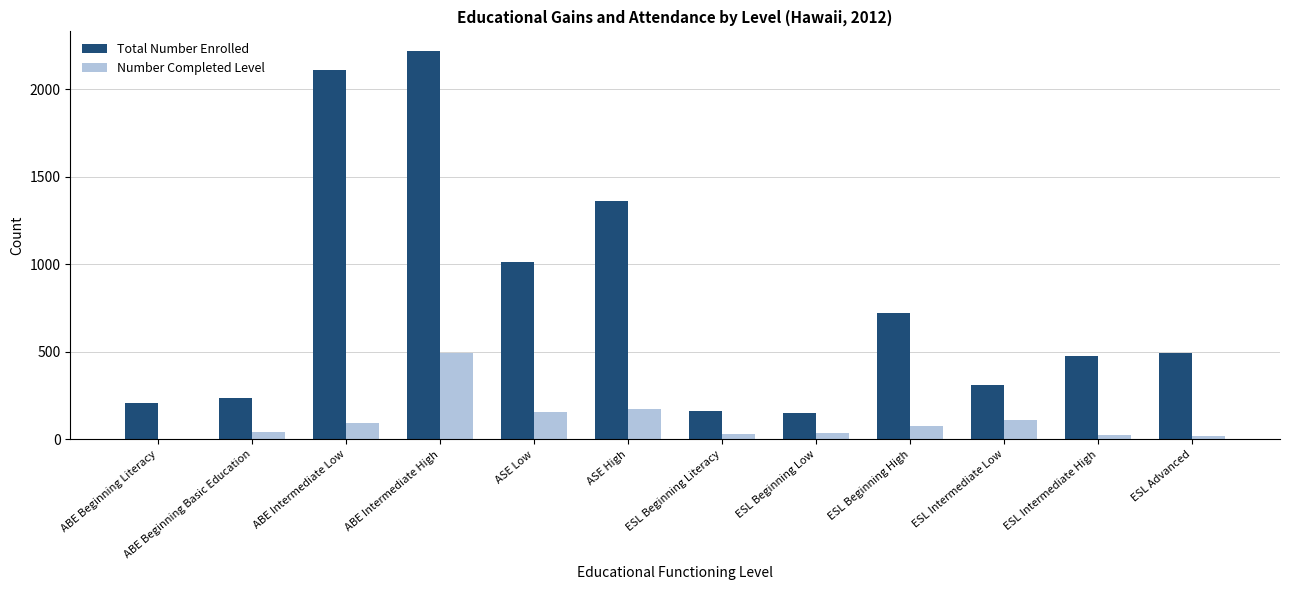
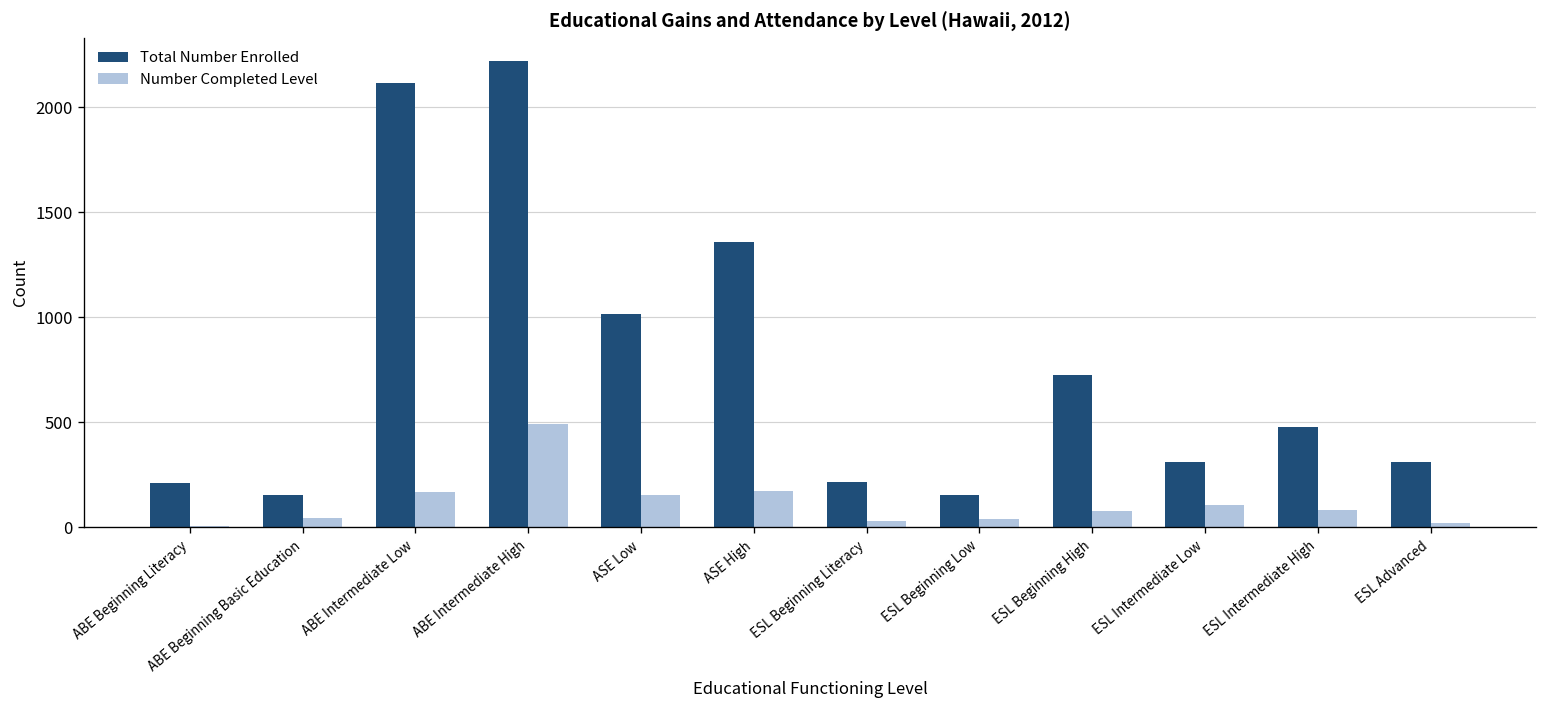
  {
    "Total Number Enrolled": {
      "ABE Beginning Literacy": 210,
-     "ABE Beginning Basic Education": 240,
+     "ABE Beginning Basic Education": 160,
      "ABE Intermediate Low": 2110,
      "ABE Intermediate High": 2220,
      "ASE Low": 1020,
      "ASE High": 1360,
-     "ESL Beginning Literacy": 160,
+     "ESL Beginning Literacy": 210,
      "ESL Beginning Low": 150,
      "ESL Beginning High": 720,
      "ESL Intermediate Low": 310,
      "ESL Intermediate High": 480,
-     "ESL Advanced": 490
+     "ESL Advanced": 310
    },
    "Number Completed Level": {
      "ABE Beginning Basic Education": 40,
-     "ABE Intermediate Low": 90,
+     "ABE Intermediate Low": 170,
      "ABE Intermediate High": 490,
      "ASE Low": 150,
      "ASE High": 180,
      "ESL Beginning Literacy": 30,
      "ESL Beginning Low": 40,
      "ESL Beginning High": 80,
      "ESL Intermediate Low": 110,
-     "ESL Intermediate High": 30,
+     "ESL Intermediate High": 80,
      "ESL Advanced": 20
    }
  }
